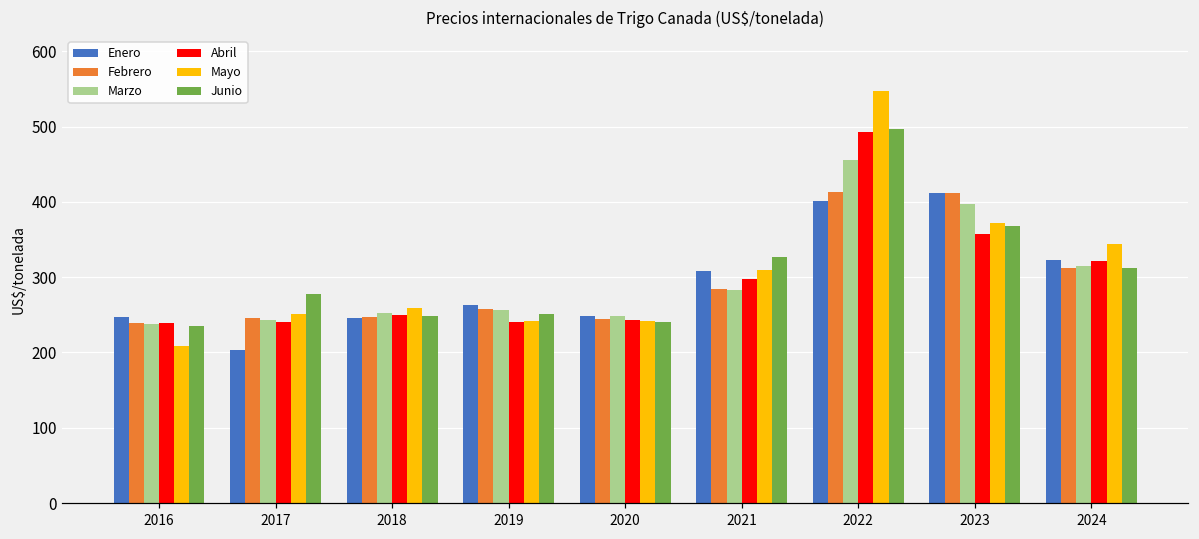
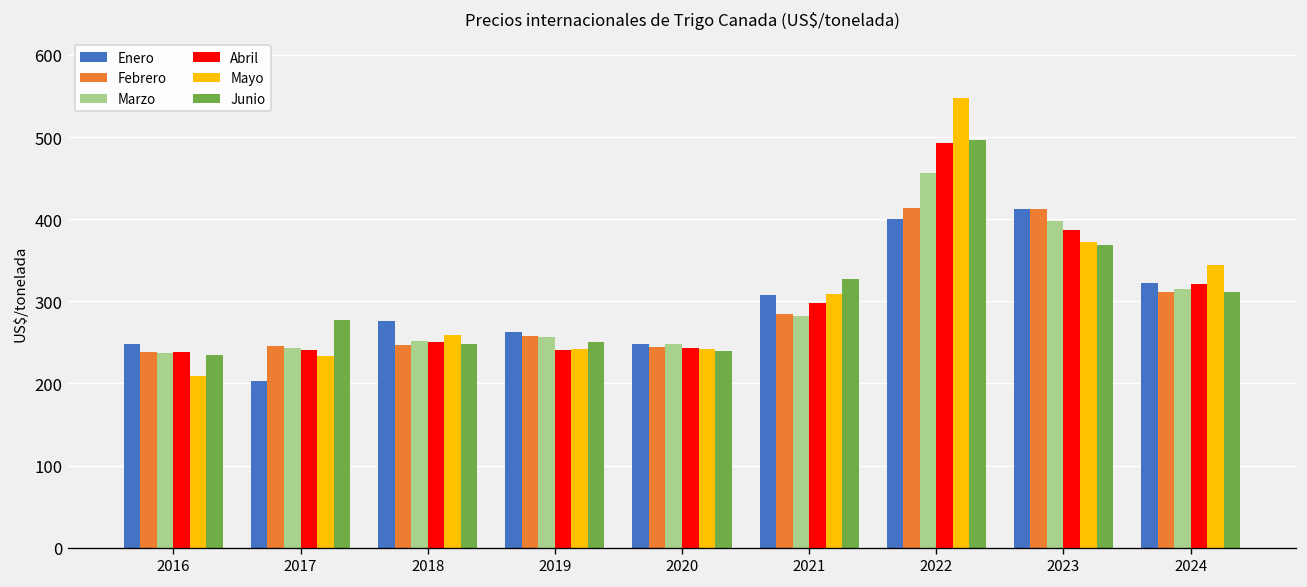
  {
    "Enero": {
      "2016": 250,
      "2017": 200,
-     "2018": 250,
+     "2018": 280,
      "2019": 260,
      "2020": 250,
      "2021": 310,
      "2022": 400,
      "2023": 410,
      "2024": 320
    },
    "Febrero": {
      "2016": 240,
      "2017": 250,
      "2018": 250,
      "2019": 260,
      "2020": 240,
      "2021": 280,
      "2022": 410,
      "2023": 410,
      "2024": 310
    },
    "Marzo": {
      "2016": 240,
      "2017": 240,
      "2018": 250,
      "2019": 260,
      "2020": 250,
      "2021": 280,
      "2022": 460,
      "2023": 400,
      "2024": 320
    },
    "Abril": {
      "2016": 240,
      "2017": 240,
      "2018": 250,
      "2019": 240,
      "2020": 240,
      "2021": 300,
      "2022": 490,
-     "2023": 360,
+     "2023": 390,
      "2024": 320
    },
    "Mayo": {
      "2016": 210,
-     "2017": 250,
+     "2017": 230,
      "2018": 260,
      "2019": 240,
      "2020": 240,
      "2021": 310,
      "2022": 550,
      "2023": 370,
      "2024": 340
    },
    "Junio": {
      "2016": 230,
      "2017": 280,
      "2018": 250,
      "2019": 250,
      "2020": 240,
      "2021": 330,
      "2022": 500,
      "2023": 370,
      "2024": 310
    }
  }
